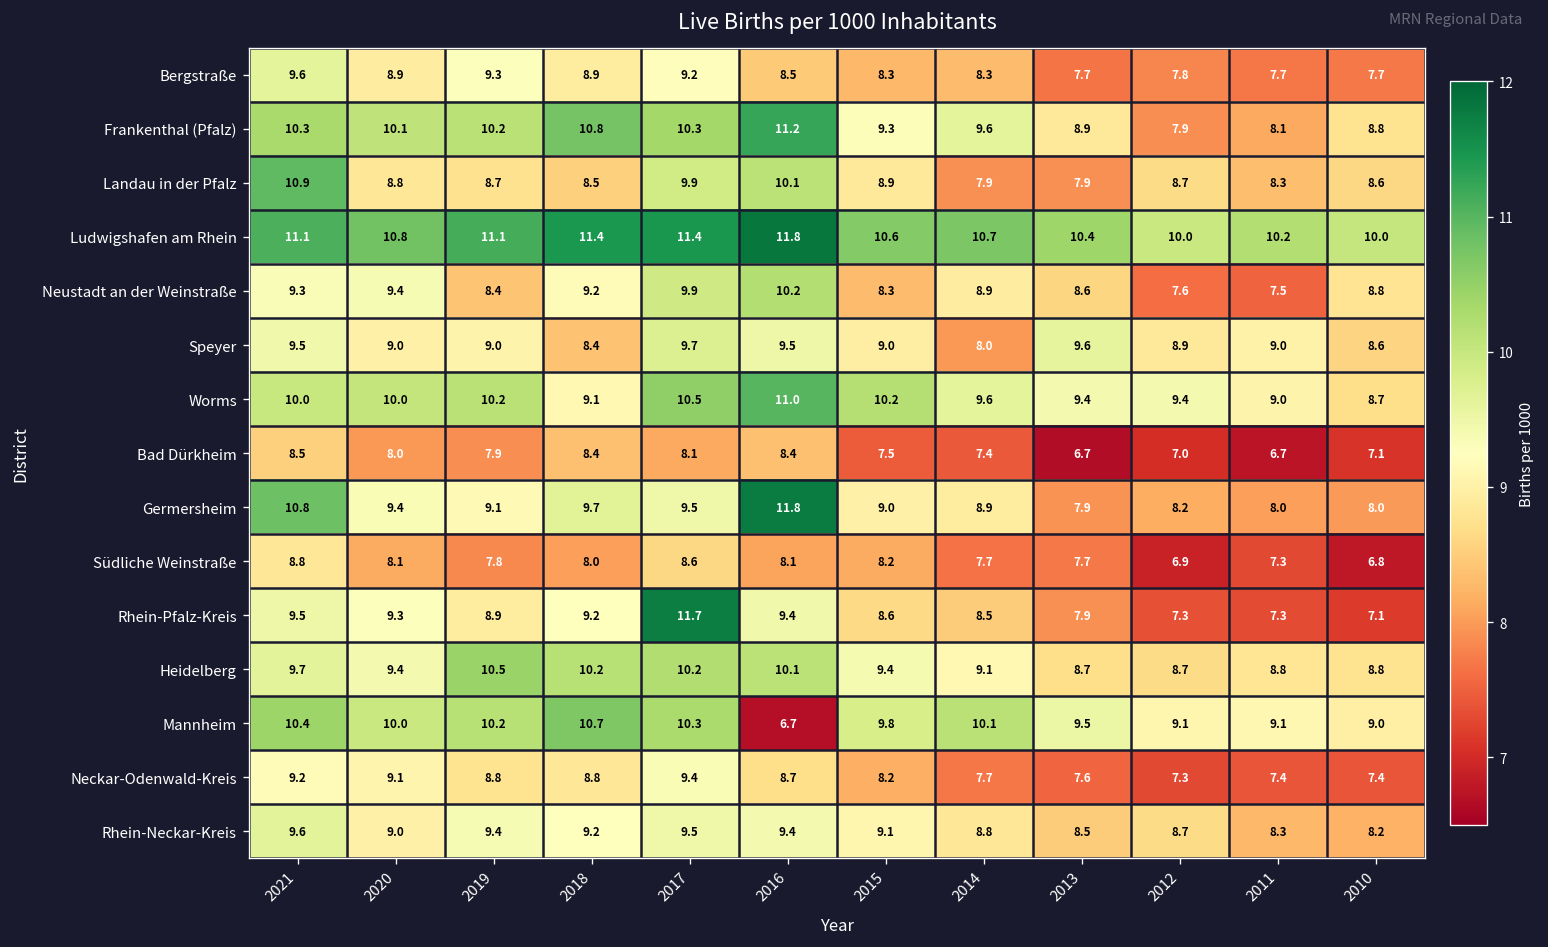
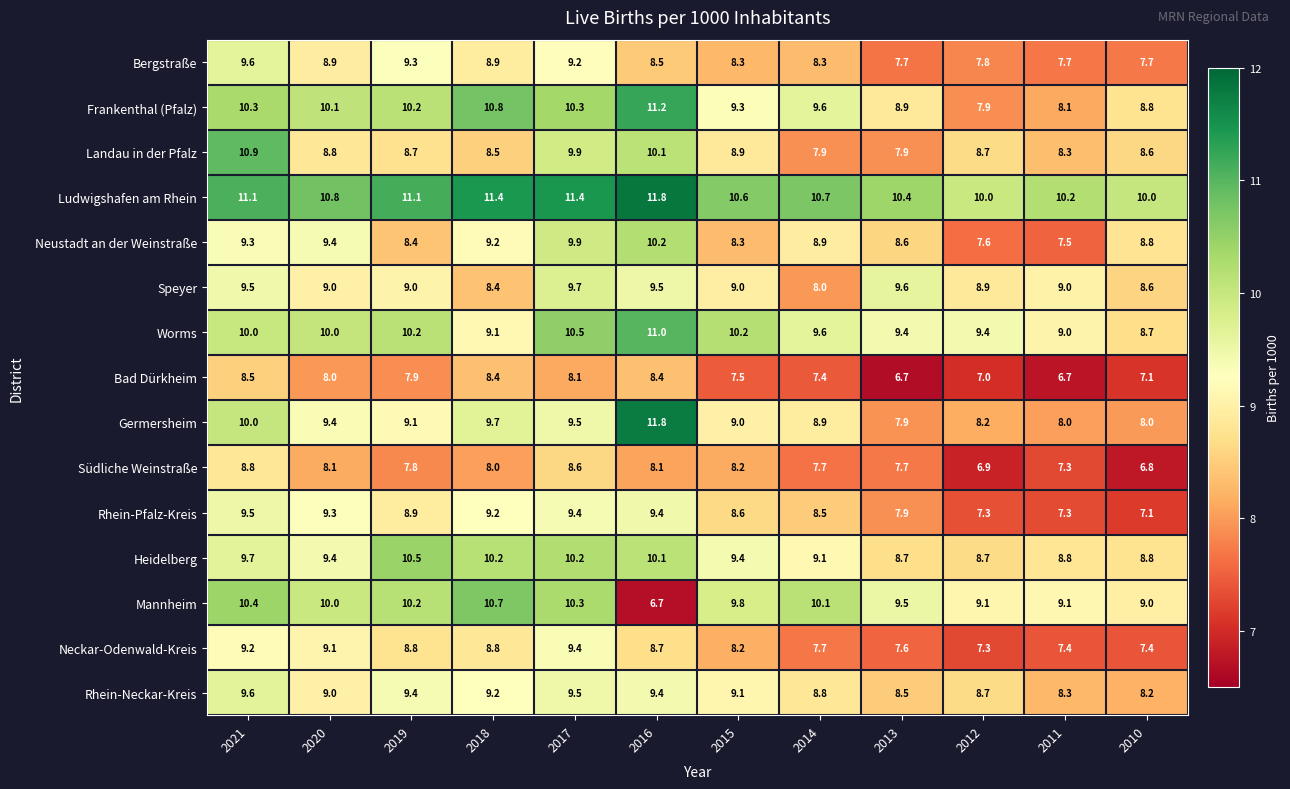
  {
    "Bergstraße": {
      "2021": 9.6,
      "2020": 8.9,
      "2019": 9.3,
      "2018": 8.9,
      "2017": 9.2,
      "2016": 8.5,
      "2015": 8.3,
      "2014": 8.3,
      "2013": 7.7,
      "2012": 7.8,
      "2011": 7.7,
      "2010": 7.7
    },
    "Frankenthal (Pfalz)": {
      "2021": 10.3,
      "2020": 10.1,
      "2019": 10.2,
      "2018": 10.8,
      "2017": 10.3,
      "2016": 11.2,
      "2015": 9.3,
      "2014": 9.6,
      "2013": 8.9,
      "2012": 7.9,
      "2011": 8.1,
      "2010": 8.8
    },
    "Landau in der Pfalz": {
      "2021": 10.9,
      "2020": 8.8,
      "2019": 8.7,
      "2018": 8.5,
      "2017": 9.9,
      "2016": 10.1,
      "2015": 8.9,
      "2014": 7.9,
      "2013": 7.9,
      "2012": 8.7,
      "2011": 8.3,
      "2010": 8.6
    },
    "Ludwigshafen am Rhein": {
      "2021": 11.1,
      "2020": 10.8,
      "2019": 11.1,
      "2018": 11.4,
      "2017": 11.4,
      "2016": 11.8,
      "2015": 10.6,
      "2014": 10.7,
      "2013": 10.4,
      "2012": 10.0,
      "2011": 10.2,
      "2010": 10.0
    },
    "Neustadt an der Weinstraße": {
      "2021": 9.3,
      "2020": 9.4,
      "2019": 8.4,
      "2018": 9.2,
      "2017": 9.9,
      "2016": 10.2,
      "2015": 8.3,
      "2014": 8.9,
      "2013": 8.6,
      "2012": 7.6,
      "2011": 7.5,
      "2010": 8.8
    },
    "Speyer": {
      "2021": 9.5,
      "2020": 9.0,
      "2019": 9.0,
      "2018": 8.4,
      "2017": 9.7,
      "2016": 9.5,
      "2015": 9.0,
      "2014": 8.0,
      "2013": 9.6,
      "2012": 8.9,
      "2011": 9.0,
      "2010": 8.6
    },
    "Worms": {
      "2021": 10.0,
      "2020": 10.0,
      "2019": 10.2,
      "2018": 9.1,
      "2017": 10.5,
      "2016": 11.0,
      "2015": 10.2,
      "2014": 9.6,
      "2013": 9.4,
      "2012": 9.4,
      "2011": 9.0,
      "2010": 8.7
    },
    "Bad Dürkheim": {
      "2021": 8.5,
      "2020": 8.0,
      "2019": 7.9,
      "2018": 8.4,
      "2017": 8.1,
      "2016": 8.4,
      "2015": 7.5,
      "2014": 7.4,
      "2013": 6.7,
      "2012": 7.0,
      "2011": 6.7,
      "2010": 7.1
    },
    "Germersheim": {
-     "2021": 10.8,
+     "2021": 10.0,
      "2020": 9.4,
      "2019": 9.1,
      "2018": 9.7,
      "2017": 9.5,
      "2016": 11.8,
      "2015": 9.0,
      "2014": 8.9,
      "2013": 7.9,
      "2012": 8.2,
      "2011": 8.0,
      "2010": 8.0
    },
    "Südliche Weinstraße": {
      "2021": 8.8,
      "2020": 8.1,
      "2019": 7.8,
      "2018": 8.0,
      "2017": 8.6,
      "2016": 8.1,
      "2015": 8.2,
      "2014": 7.7,
      "2013": 7.7,
      "2012": 6.9,
      "2011": 7.3,
      "2010": 6.8
    },
    "Rhein-Pfalz-Kreis": {
      "2021": 9.5,
      "2020": 9.3,
      "2019": 8.9,
      "2018": 9.2,
-     "2017": 11.7,
+     "2017": 9.4,
      "2016": 9.4,
      "2015": 8.6,
      "2014": 8.5,
      "2013": 7.9,
      "2012": 7.3,
      "2011": 7.3,
      "2010": 7.1
    },
    "Heidelberg": {
      "2021": 9.7,
      "2020": 9.4,
      "2019": 10.5,
      "2018": 10.2,
      "2017": 10.2,
      "2016": 10.1,
      "2015": 9.4,
      "2014": 9.1,
      "2013": 8.7,
      "2012": 8.7,
      "2011": 8.8,
      "2010": 8.8
    },
    "Mannheim": {
      "2021": 10.4,
      "2020": 10.0,
      "2019": 10.2,
      "2018": 10.7,
      "2017": 10.3,
      "2016": 6.7,
      "2015": 9.8,
      "2014": 10.1,
      "2013": 9.5,
      "2012": 9.1,
      "2011": 9.1,
      "2010": 9.0
    },
    "Neckar-Odenwald-Kreis": {
      "2021": 9.2,
      "2020": 9.1,
      "2019": 8.8,
      "2018": 8.8,
      "2017": 9.4,
      "2016": 8.7,
      "2015": 8.2,
      "2014": 7.7,
      "2013": 7.6,
      "2012": 7.3,
      "2011": 7.4,
      "2010": 7.4
    },
    "Rhein-Neckar-Kreis": {
      "2021": 9.6,
      "2020": 9.0,
      "2019": 9.4,
      "2018": 9.2,
      "2017": 9.5,
      "2016": 9.4,
      "2015": 9.1,
      "2014": 8.8,
      "2013": 8.5,
      "2012": 8.7,
      "2011": 8.3,
      "2010": 8.2
    }
  }
